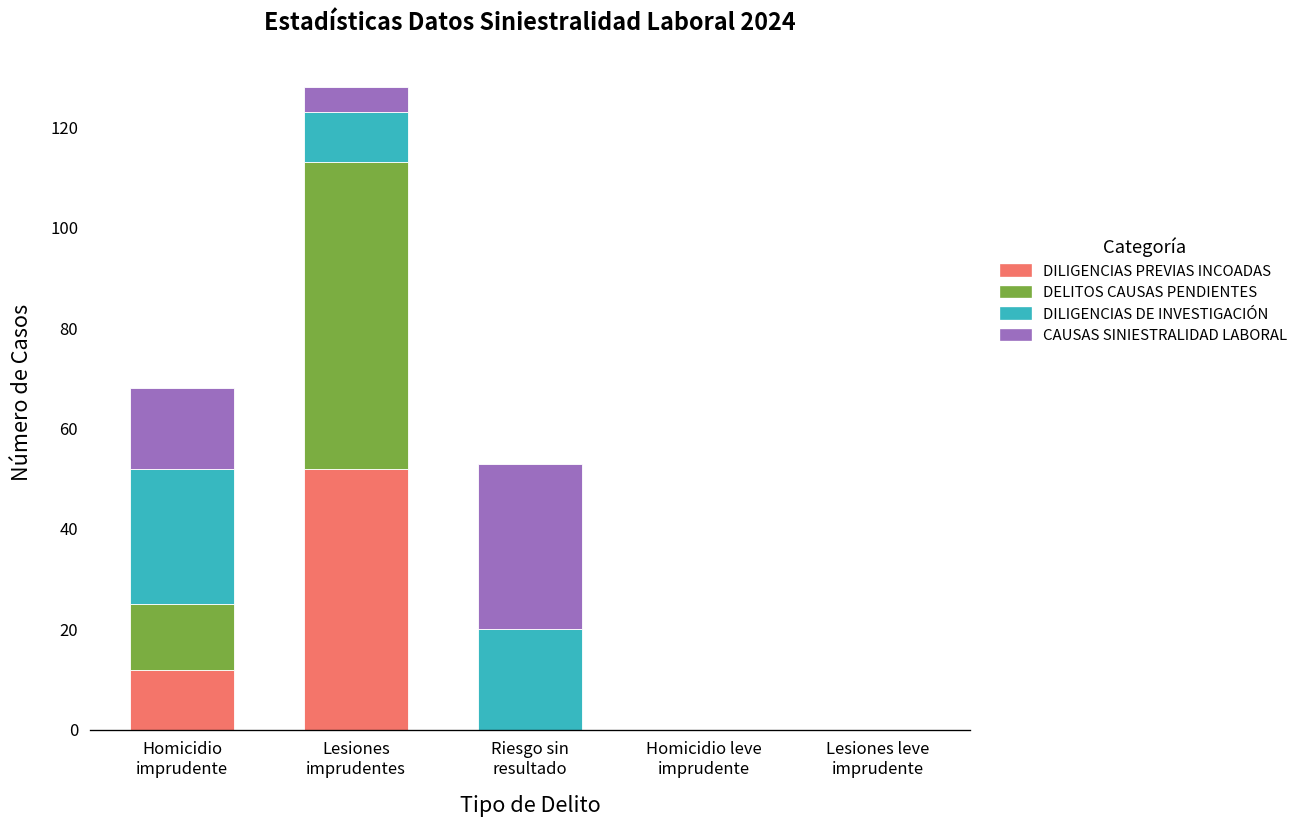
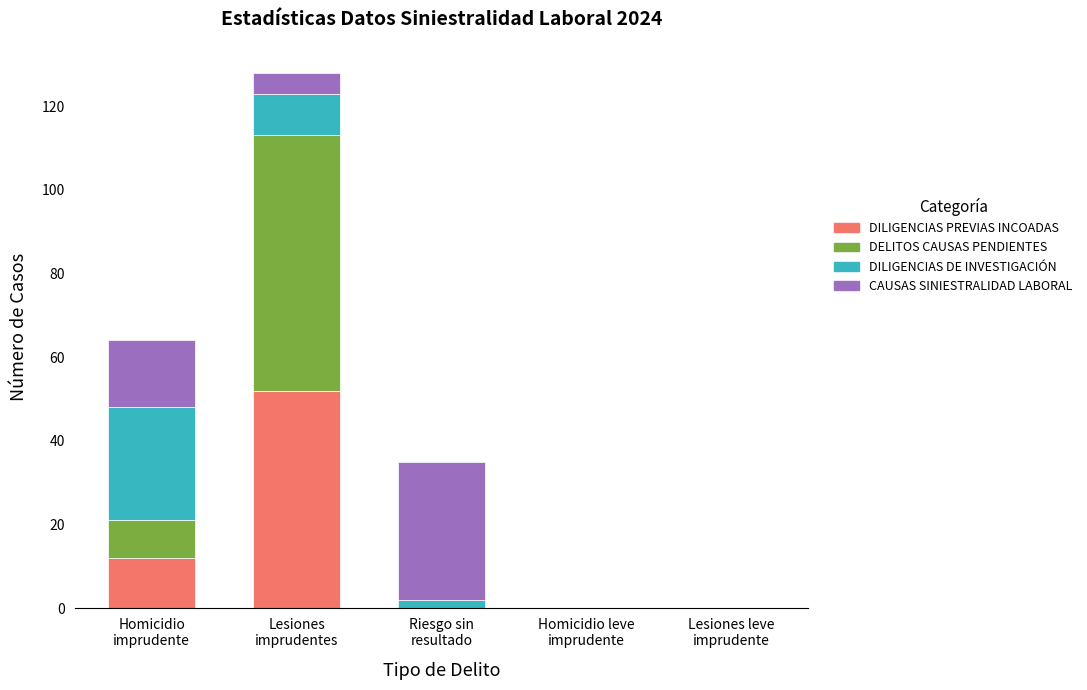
  {
    "DILIGENCIAS PREVIAS INCOADAS": {
      "Homicidio imprudente": 12,
      "Lesiones imprudentes": 52,
      "Riesgo sin resultado": 0,
      "Homicidio leve imprudente": 0,
      "Lesiones leve imprudente": 0
    },
    "DELITOS CAUSAS PENDIENTES": {
-     "Homicidio imprudente": 13,
+     "Homicidio imprudente": 9,
      "Lesiones imprudentes": 61,
      "Riesgo sin resultado": 0,
      "Homicidio leve imprudente": 0,
      "Lesiones leve imprudente": 0
    },
    "DILIGENCIAS DE INVESTIGACIÓN": {
      "Homicidio imprudente": 27,
      "Lesiones imprudentes": 10,
-     "Riesgo sin resultado": 20,
+     "Riesgo sin resultado": 2,
      "Homicidio leve imprudente": 0,
      "Lesiones leve imprudente": 0
    },
    "CAUSAS SINIESTRALIDAD LABORAL": {
      "Homicidio imprudente": 16,
      "Lesiones imprudentes": 5,
      "Riesgo sin resultado": 33,
      "Homicidio leve imprudente": 0,
      "Lesiones leve imprudente": 0
    }
  }
